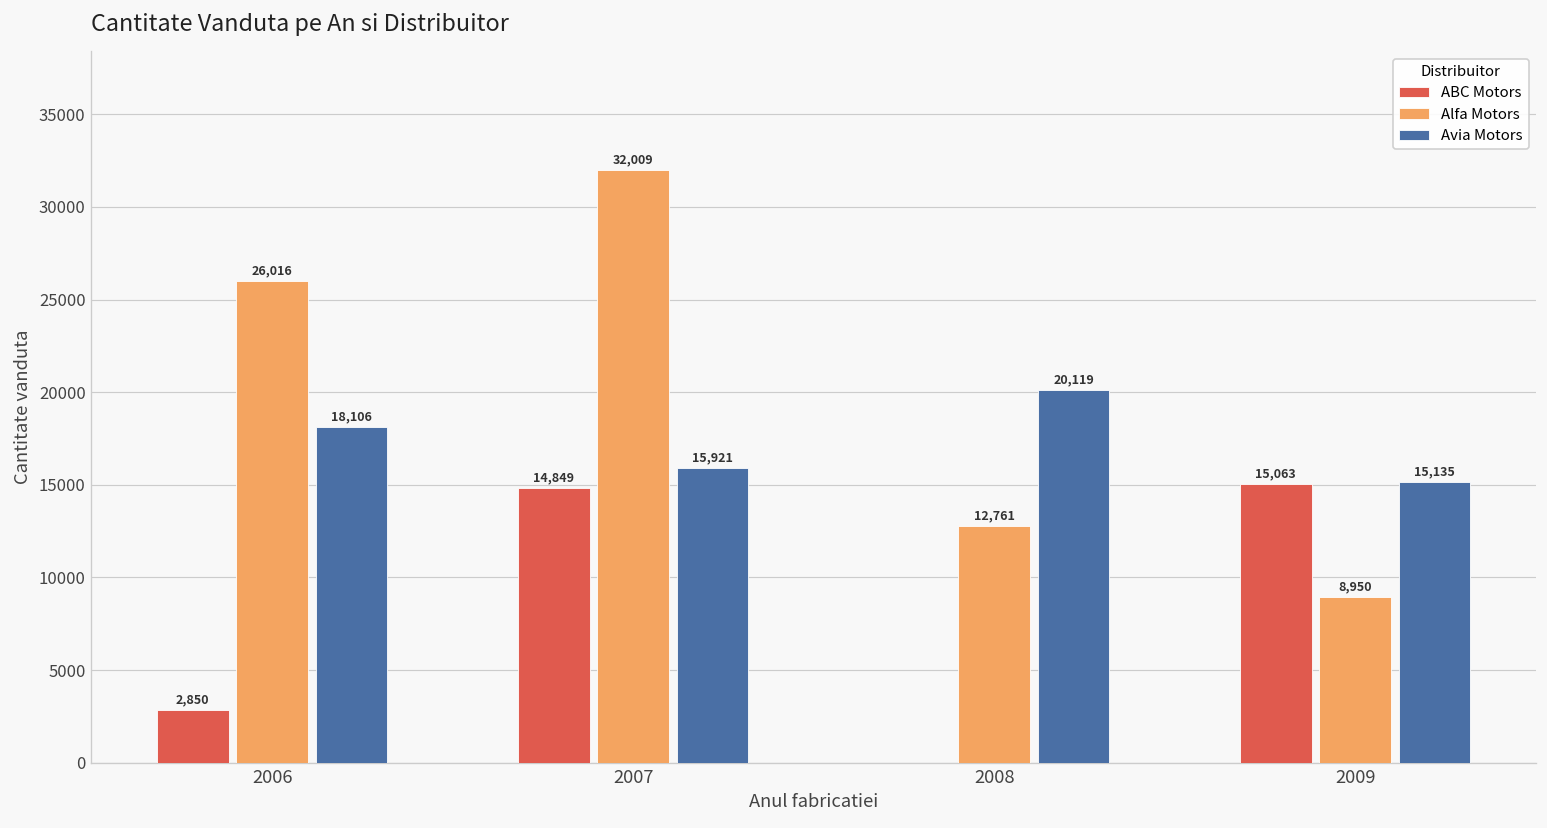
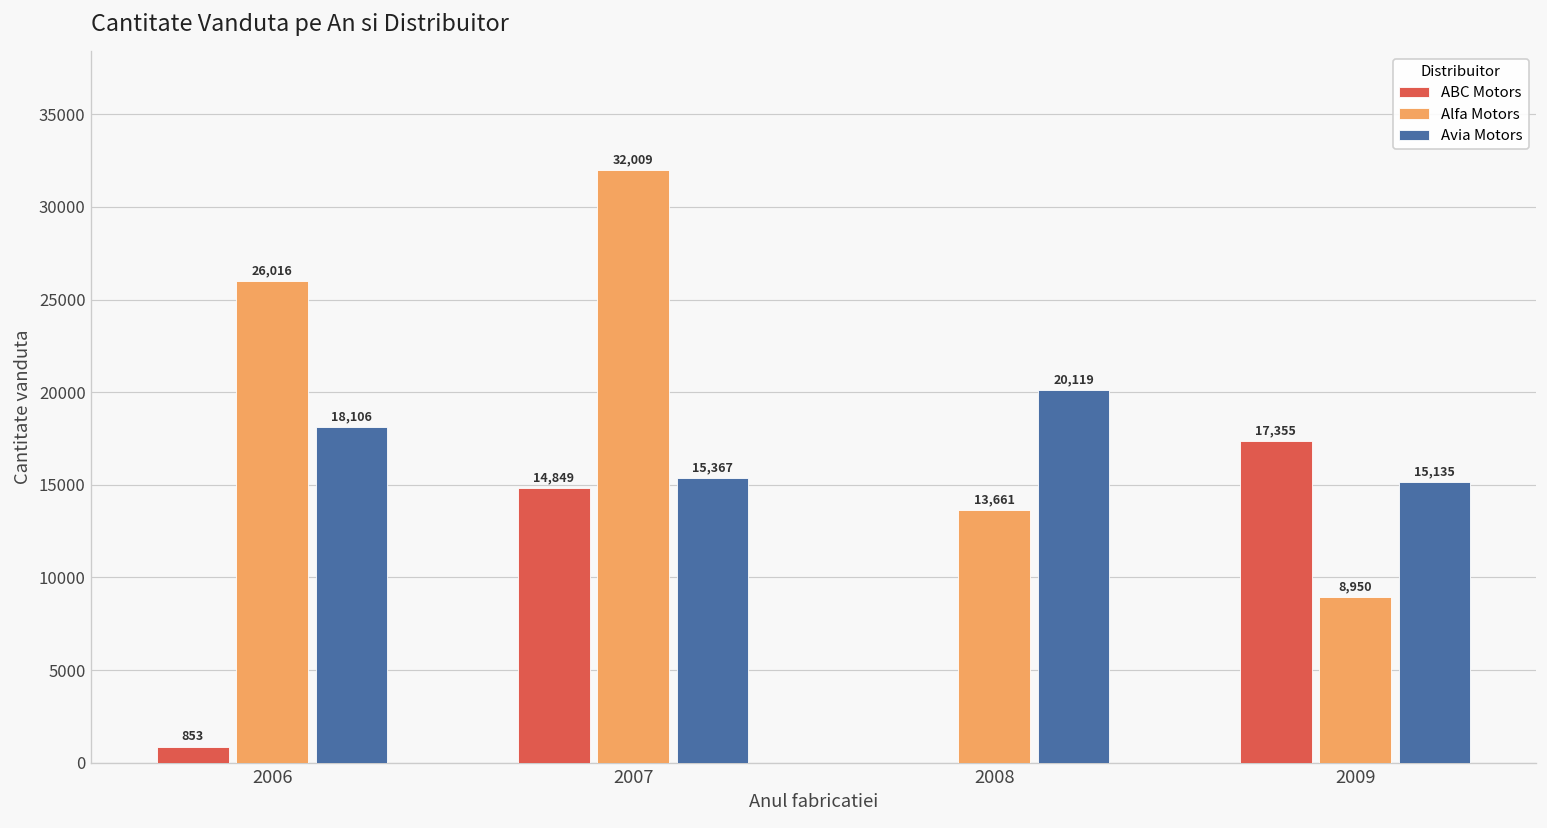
  {
    "ABC Motors": {
-     "2006": "2,850",
+     "2006": "853",
      "2007": "14,849",
-     "2009": "15,063"
+     "2009": "17,355"
    },
    "Alfa Motors": {
      "2006": "26,016",
      "2007": "32,009",
-     "2008": "12,761",
+     "2008": "13,661",
      "2009": "8,950"
    },
    "Avia Motors": {
      "2006": "18,106",
-     "2007": "15,921",
+     "2007": "15,367",
      "2008": "20,119",
      "2009": "15,135"
    }
  }
